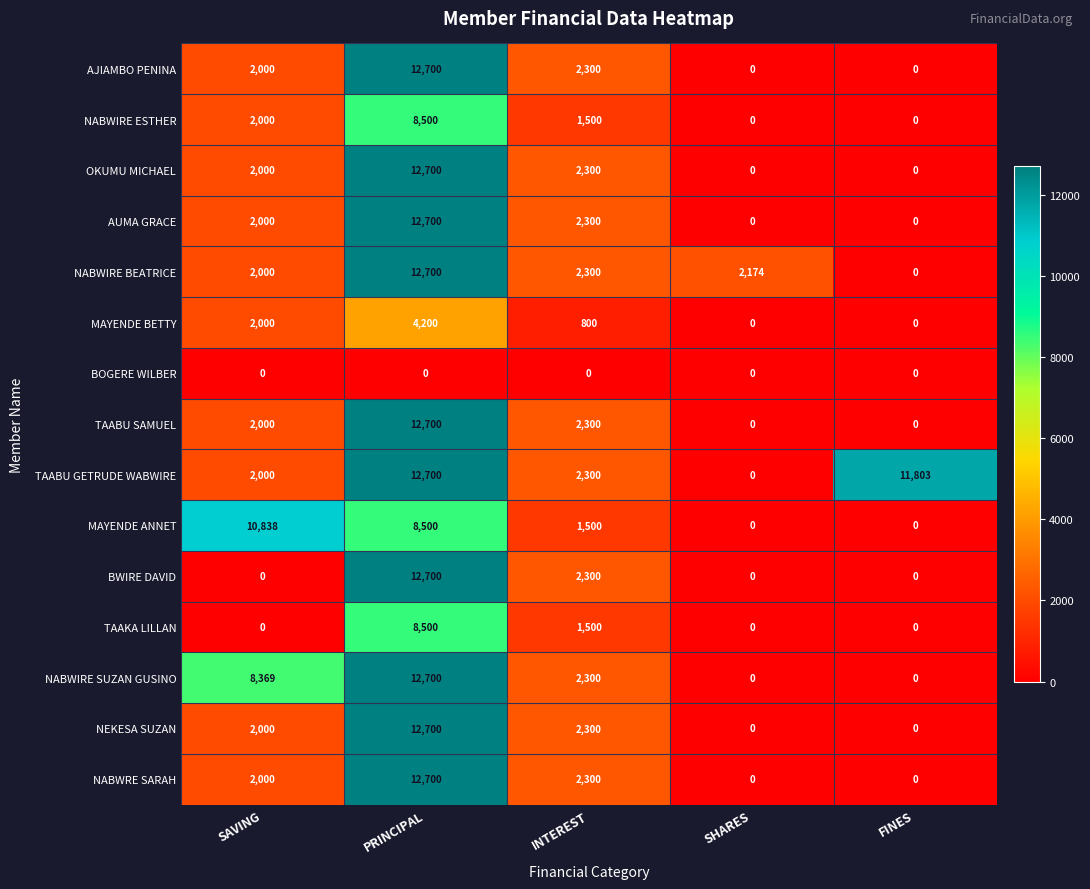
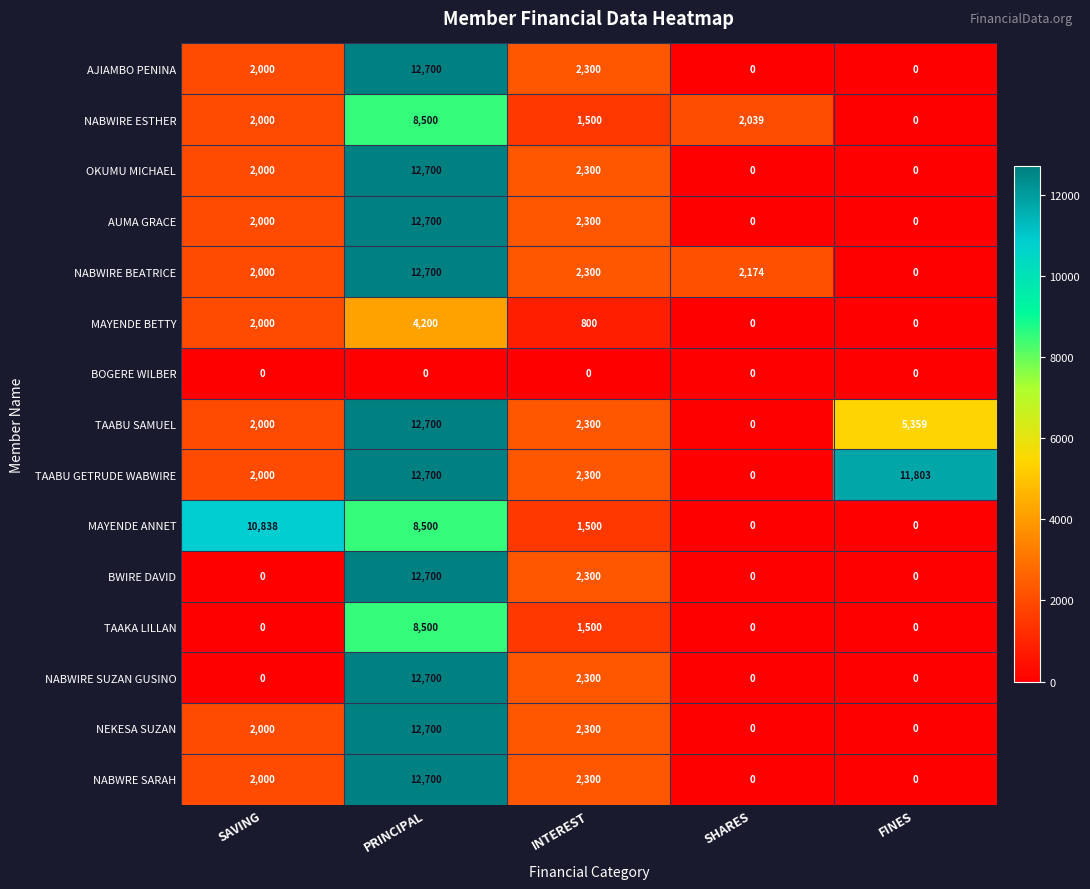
  {
    "AJIAMBO PENINA": {
      "SAVING": "2,000",
      "PRINCIPAL": "12,700",
      "INTEREST": "2,300",
      "SHARES": "0",
      "FINES": "0"
    },
    "NABWIRE ESTHER": {
      "SAVING": "2,000",
      "PRINCIPAL": "8,500",
      "INTEREST": "1,500",
-     "SHARES": "0",
+     "SHARES": "2,039",
      "FINES": "0"
    },
    "OKUMU MICHAEL": {
      "SAVING": "2,000",
      "PRINCIPAL": "12,700",
      "INTEREST": "2,300",
      "SHARES": "0",
      "FINES": "0"
    },
    "AUMA GRACE": {
      "SAVING": "2,000",
      "PRINCIPAL": "12,700",
      "INTEREST": "2,300",
      "SHARES": "0",
      "FINES": "0"
    },
    "NABWIRE BEATRICE": {
      "SAVING": "2,000",
      "PRINCIPAL": "12,700",
      "INTEREST": "2,300",
      "SHARES": "2,174",
      "FINES": "0"
    },
    "MAYENDE BETTY": {
      "SAVING": "2,000",
      "PRINCIPAL": "4,200",
      "INTEREST": "800",
      "SHARES": "0",
      "FINES": "0"
    },
    "BOGERE WILBER": {
      "SAVING": "0",
      "PRINCIPAL": "0",
      "INTEREST": "0",
      "SHARES": "0",
      "FINES": "0"
    },
    "TAABU SAMUEL": {
      "SAVING": "2,000",
      "PRINCIPAL": "12,700",
      "INTEREST": "2,300",
      "SHARES": "0",
-     "FINES": "0"
+     "FINES": "5,359"
    },
    "TAABU GETRUDE WABWIRE": {
      "SAVING": "2,000",
      "PRINCIPAL": "12,700",
      "INTEREST": "2,300",
      "SHARES": "0",
      "FINES": "11,803"
    },
    "MAYENDE ANNET": {
      "SAVING": "10,838",
      "PRINCIPAL": "8,500",
      "INTEREST": "1,500",
      "SHARES": "0",
      "FINES": "0"
    },
    "BWIRE DAVID": {
      "SAVING": "0",
      "PRINCIPAL": "12,700",
      "INTEREST": "2,300",
      "SHARES": "0",
      "FINES": "0"
    },
    "TAAKA LILLAN": {
      "SAVING": "0",
      "PRINCIPAL": "8,500",
      "INTEREST": "1,500",
      "SHARES": "0",
      "FINES": "0"
    },
    "NABWIRE SUZAN GUSINO": {
-     "SAVING": "8,369",
+     "SAVING": "0",
      "PRINCIPAL": "12,700",
      "INTEREST": "2,300",
      "SHARES": "0",
      "FINES": "0"
    },
    "NEKESA SUZAN": {
      "SAVING": "2,000",
      "PRINCIPAL": "12,700",
      "INTEREST": "2,300",
      "SHARES": "0",
      "FINES": "0"
    },
    "NABWRE SARAH": {
      "SAVING": "2,000",
      "PRINCIPAL": "12,700",
      "INTEREST": "2,300",
      "SHARES": "0",
      "FINES": "0"
    }
  }
